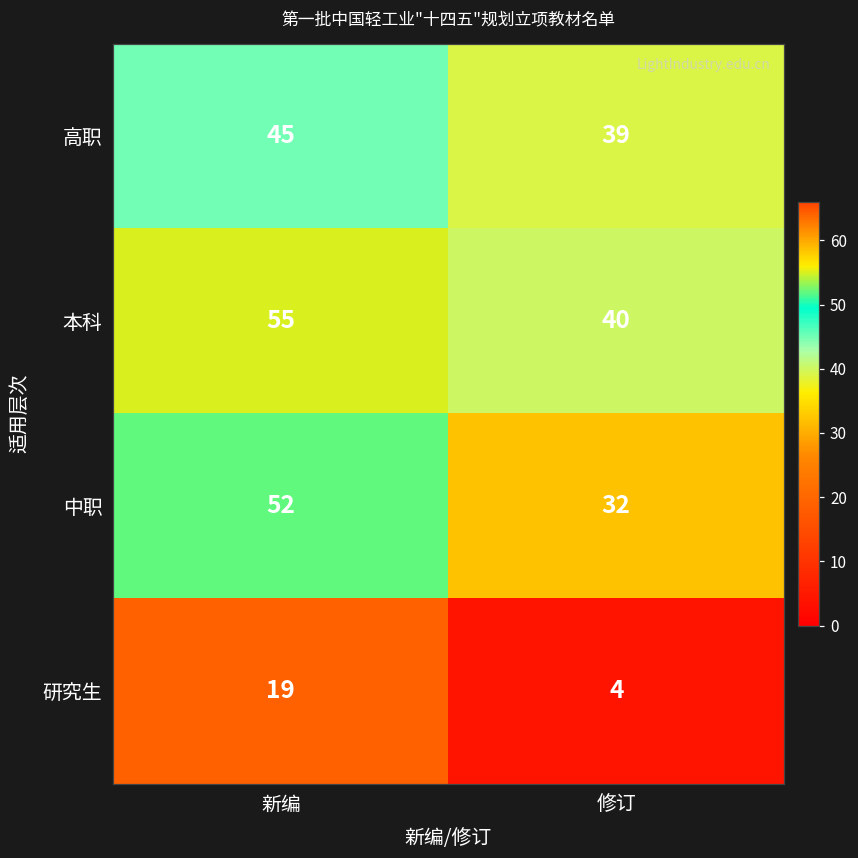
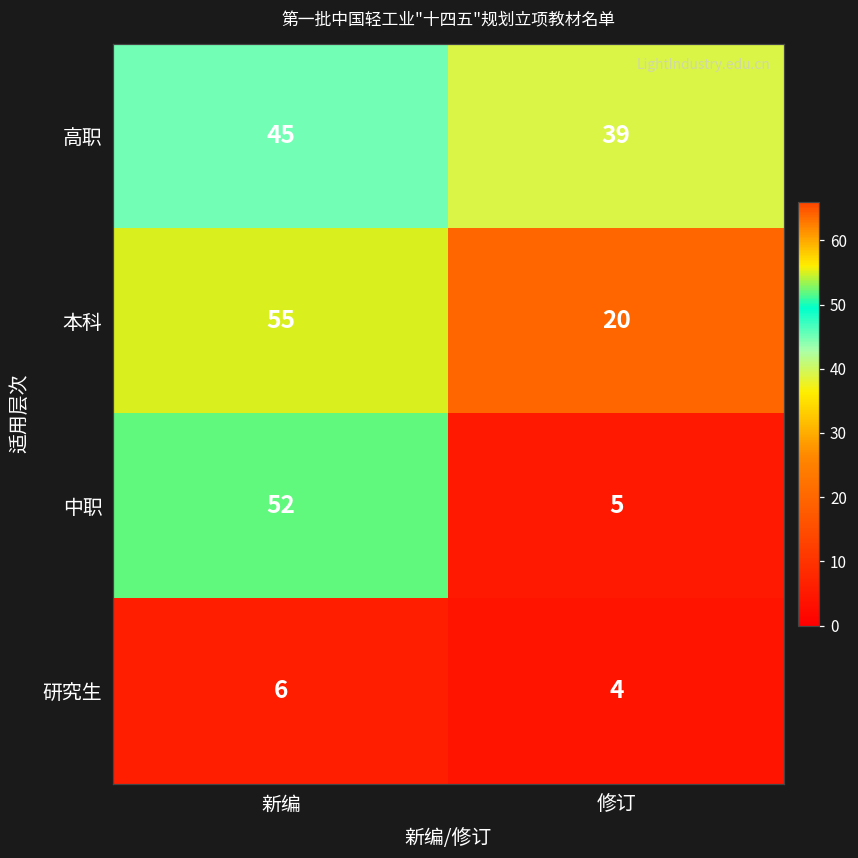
  {
    "高职": {
      "新编": 45
    },
    "本科": {
      "新编": 55,
-     "修订": 40
+     "修订": 20
    },
    "中职": {
      "新编": 52,
-     "修订": 32
+     "修订": 5
    },
    "研究生": {
-     "新编": 19,
+     "新编": 6,
      "修订": 4
    }
  }
